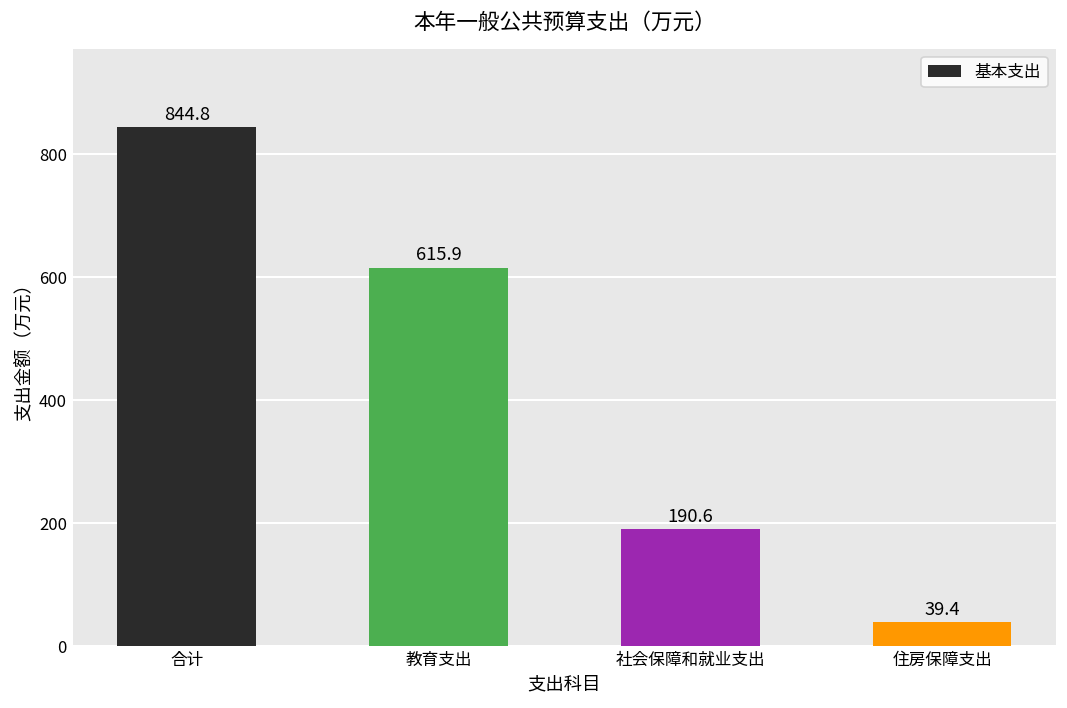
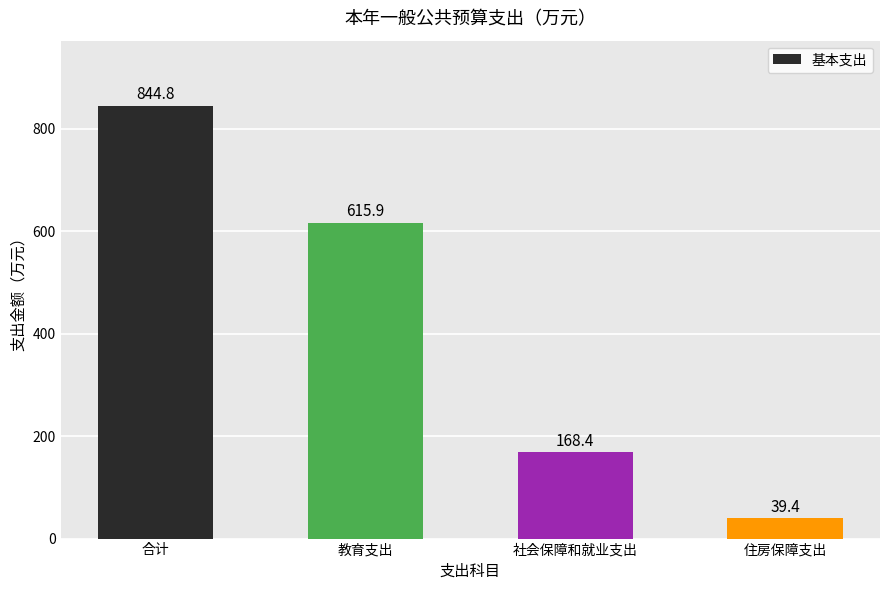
  {
    "合计": 844.8,
    "教育支出": 615.9,
-   "社会保障和就业支出": 190.6,
+   "社会保障和就业支出": 168.4,
    "住房保障支出": 39.4
  }
